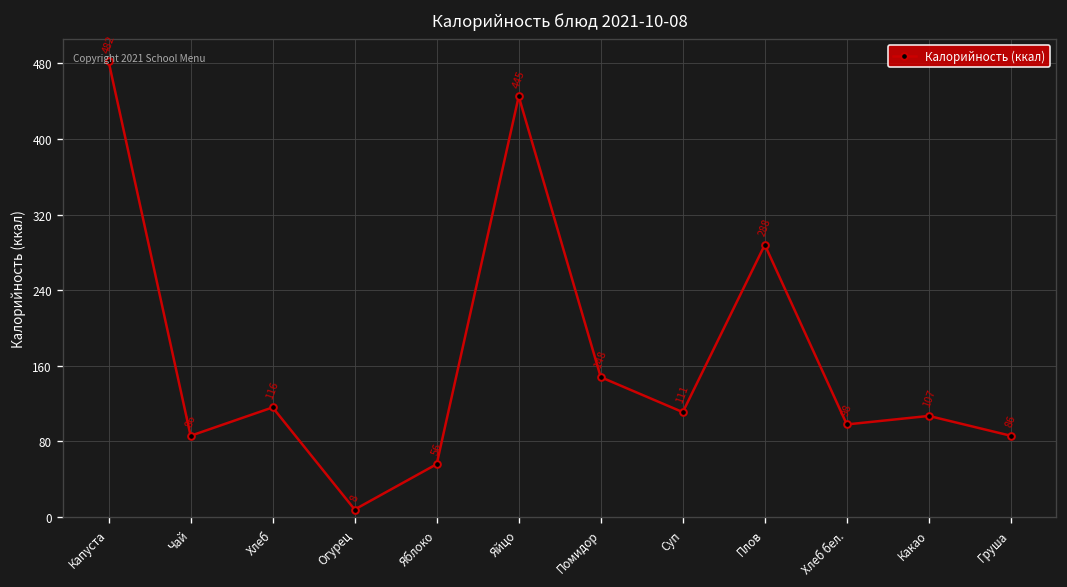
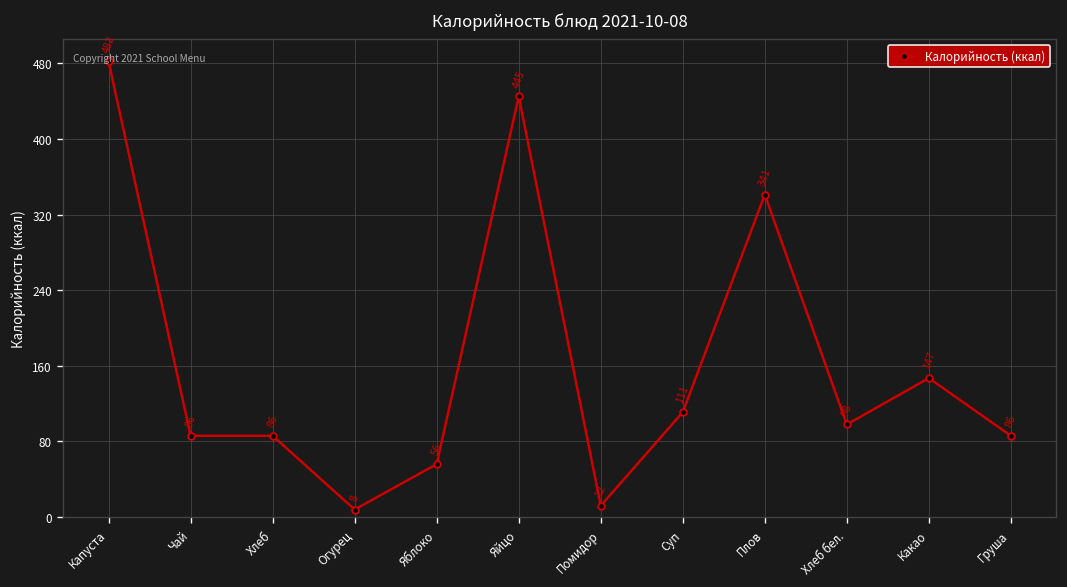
  {
    "Капуста": 482,
    "Чай": 86,
-   "Хлеб": 116,
+   "Хлеб": 86,
    "Огурец": 8,
    "Яблоко": 56,
    "Яйцо": 445,
-   "Помидор": 148,
+   "Помидор": 12,
    "Суп": 111,
-   "Плов": 288,
+   "Плов": 341,
    "Хлеб бел.": 98,
-   "Какао": 107,
+   "Какао": 147,
    "Груша": 86
  }
